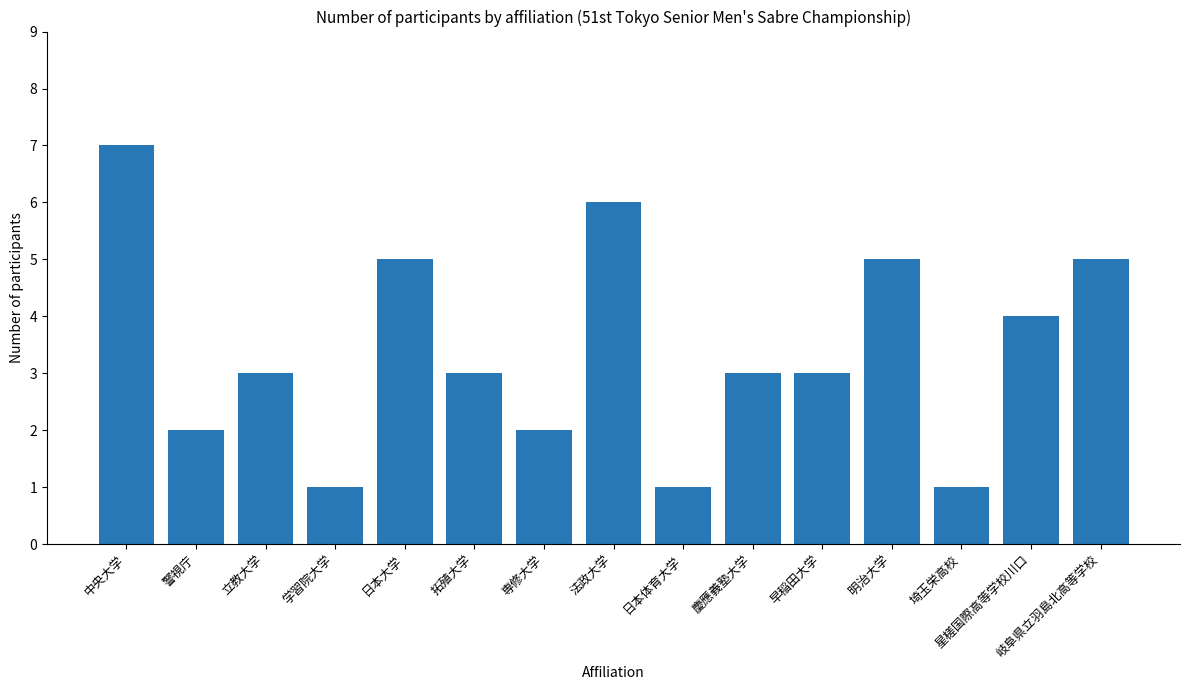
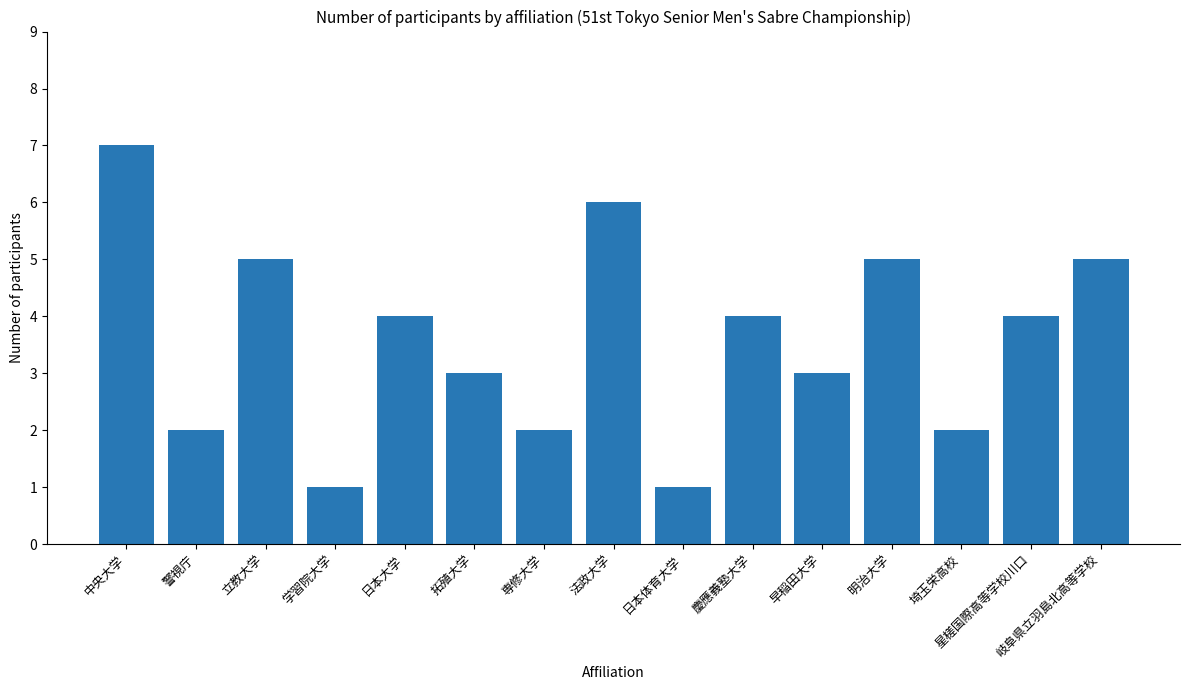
  {
    "中央大学": 7,
    "警視庁": 2,
-   "立教大学": 3,
+   "立教大学": 5,
    "学習院大学": 1,
-   "日本大学": 5,
+   "日本大学": 4,
    "拓殖大学": 3,
    "専修大学": 2,
    "法政大学": 6,
    "日本体育大学": 1,
-   "慶應義塾大学": 3,
+   "慶應義塾大学": 4,
    "早稲田大学": 3,
    "明治大学": 5,
-   "埼玉栄高校": 1,
+   "埼玉栄高校": 2,
    "星槎国際高等学校川口": 4,
    "岐阜県立羽島北高等学校": 5
  }
